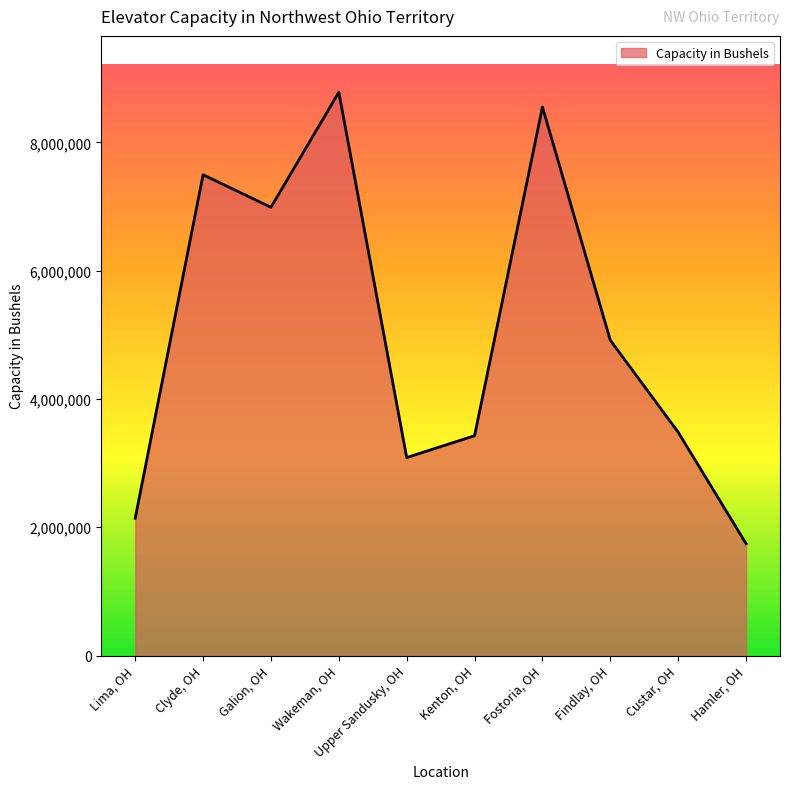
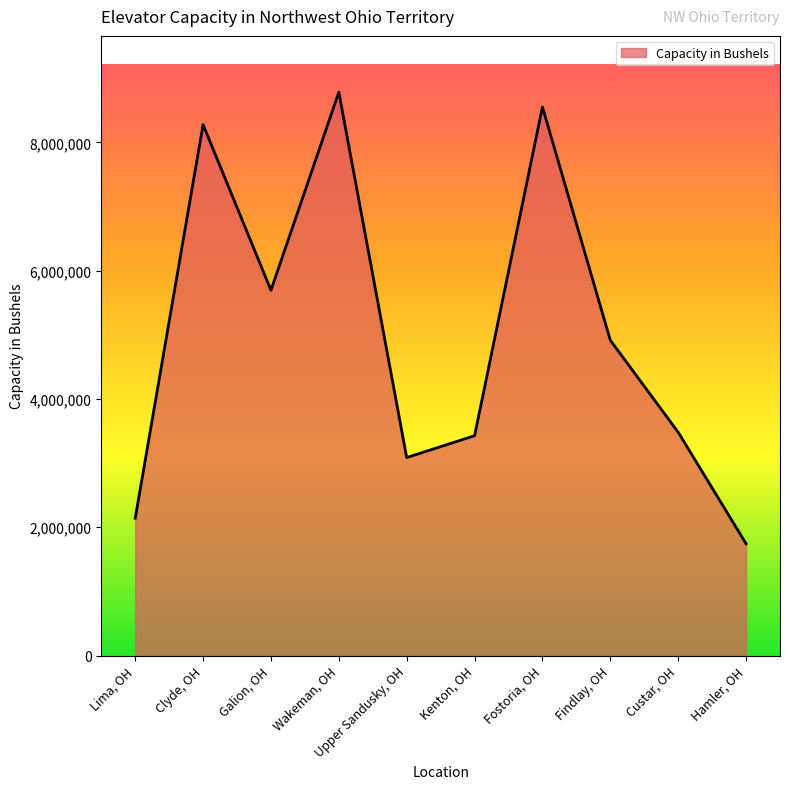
  {
    "Lima, OH": "2,100,000",
-   "Clyde, OH": "7,500,000",
-   "Galion, OH": "7,000,000",
+   "Clyde, OH": "8,300,000",
+   "Galion, OH": "5,700,000",
    "Wakeman, OH": "8,800,000",
    "Upper Sandusky, OH": "3,100,000",
    "Kenton, OH": "3,400,000",
    "Fostoria, OH": "8,600,000",
    "Findlay, OH": "4,900,000",
    "Custar, OH": "3,500,000",
    "Hamler, OH": "1,700,000"
  }
